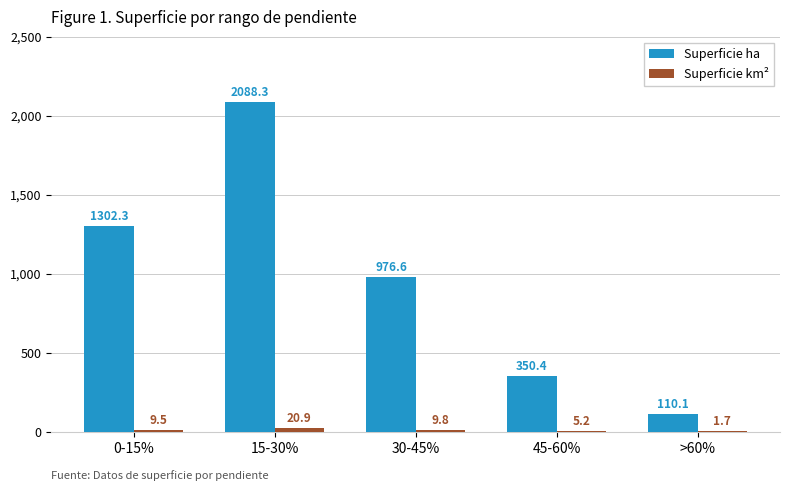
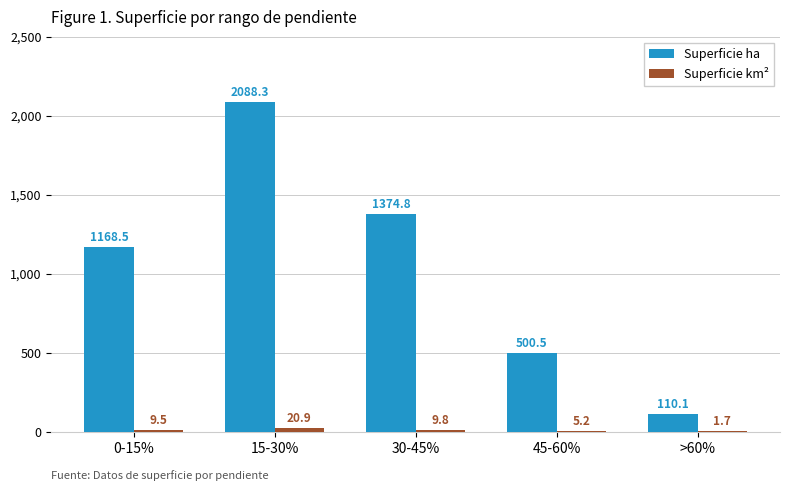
  {
    "Superficie ha": {
-     "0-15%": 1302.3,
+     "0-15%": 1168.5,
      "15-30%": 2088.3,
-     "30-45%": 976.6,
-     "45-60%": 350.4,
+     "30-45%": 1374.8,
+     "45-60%": 500.5,
      ">60%": 110.1
    },
    "Superficie km²": {
      "0-15%": 9.5,
      "15-30%": 20.9,
      "30-45%": 9.8,
      "45-60%": 5.2,
      ">60%": 1.7
    }
  }
